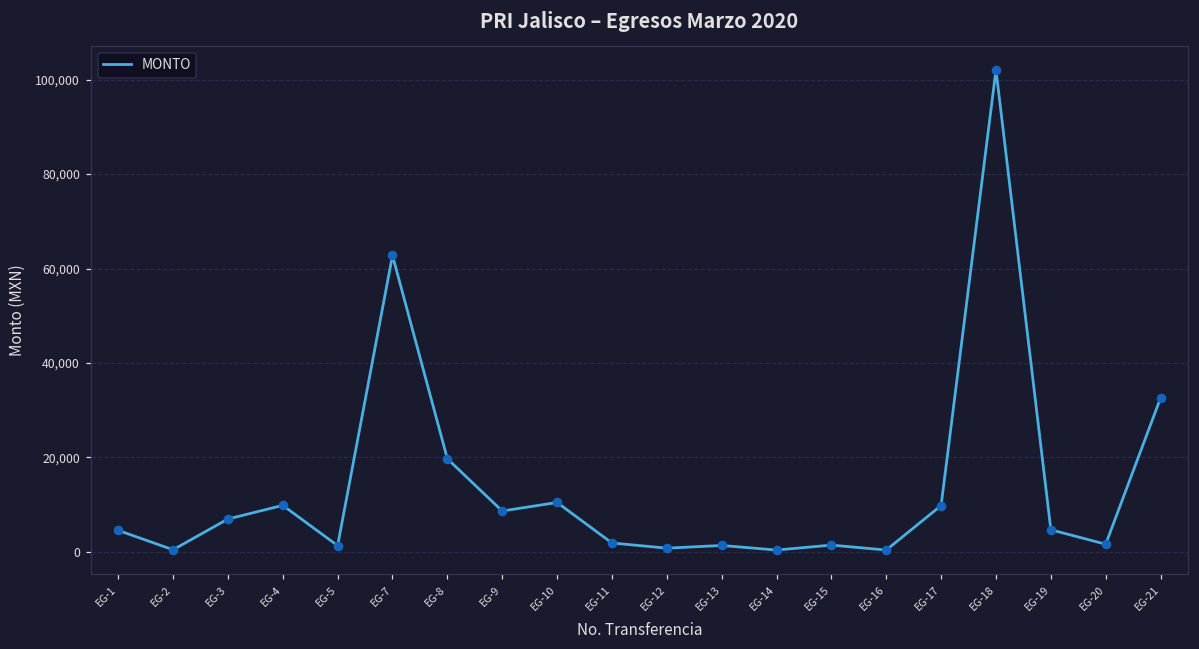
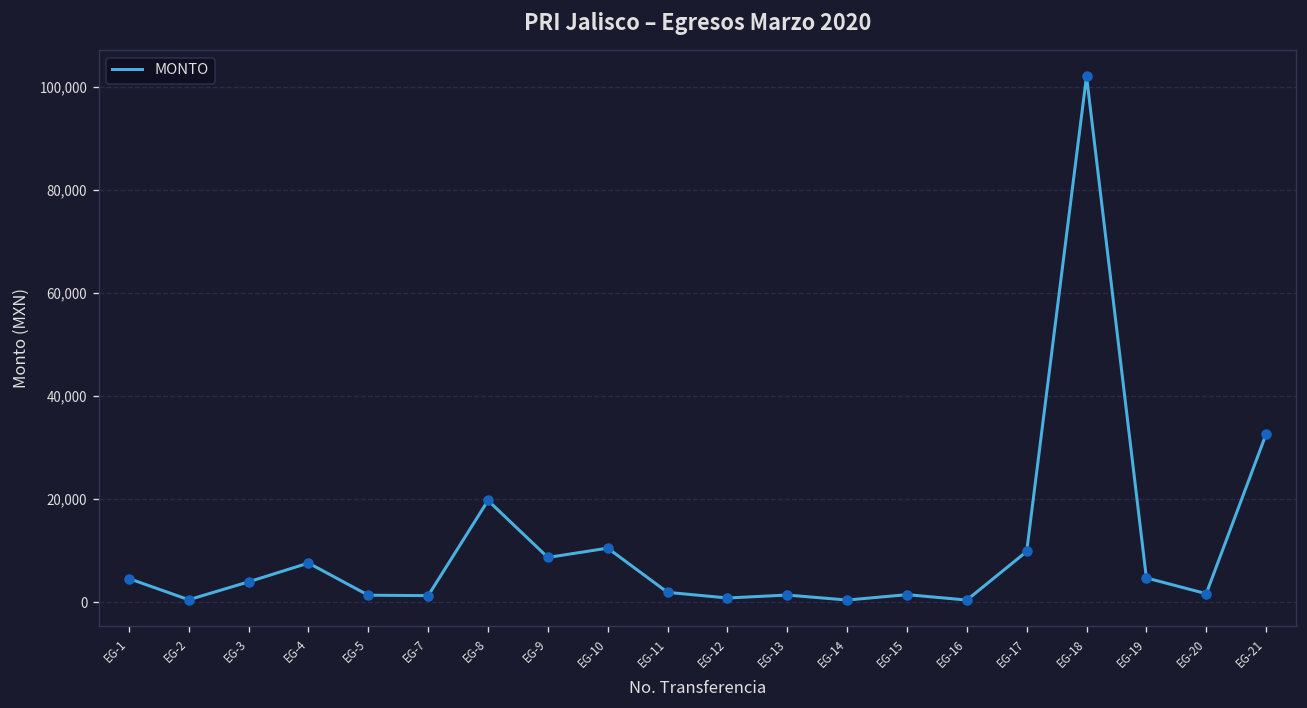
  {
    "EG-1": "5,000",
    "EG-2": "0",
-   "EG-3": "7,000",
-   "EG-4": "10,000",
+   "EG-3": "4,000",
+   "EG-4": "8,000",
    "EG-5": "1,000",
-   "EG-7": "63,000",
+   "EG-7": "1,000",
    "EG-8": "20,000",
    "EG-9": "9,000",
    "EG-10": "10,000",
    "EG-11": "2,000",
    "EG-12": "1,000",
    "EG-13": "1,000",
    "EG-14": "0",
    "EG-15": "1,000",
    "EG-16": "0",
    "EG-17": "10,000",
    "EG-18": "102,000",
    "EG-19": "5,000",
    "EG-20": "2,000",
    "EG-21": "33,000"
  }
